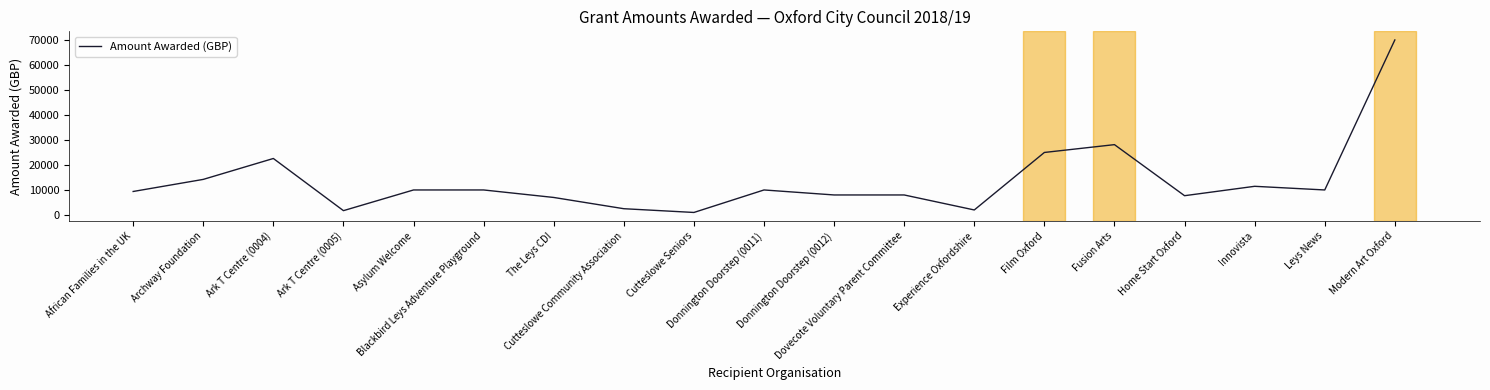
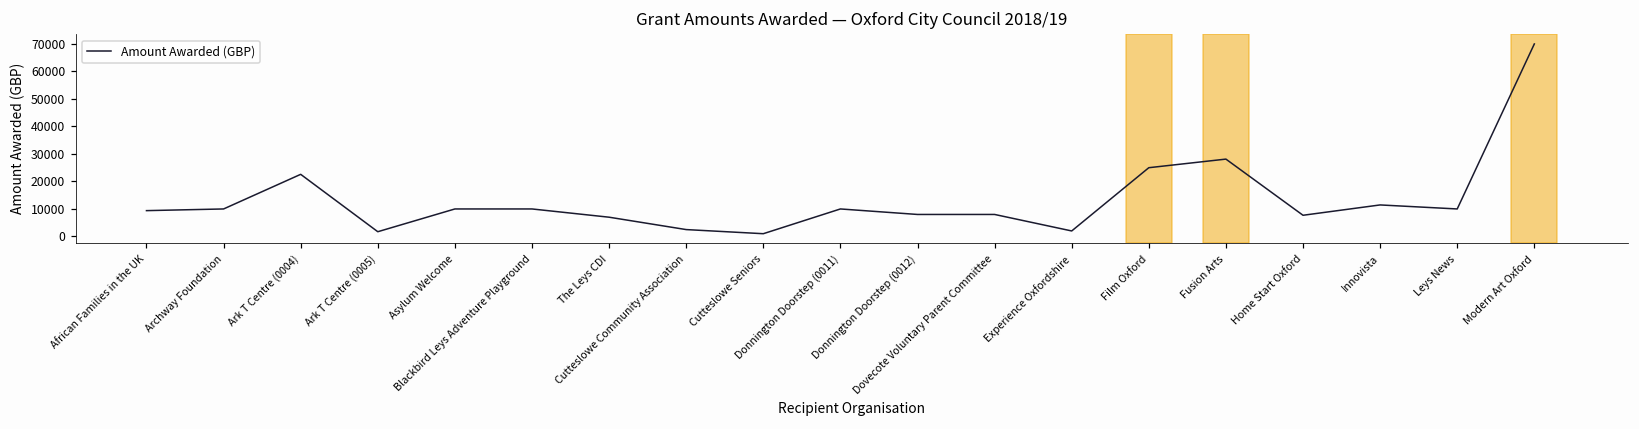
  {
    "African Families in the UK": 9000,
-   "Archway Foundation": 14000,
+   "Archway Foundation": 10000,
    "Ark T Centre (0004)": 23000,
    "Ark T Centre (0005)": 2000,
    "Asylum Welcome": 10000,
    "Blackbird Leys Adventure Playground": 10000,
    "The Leys CDI": 7000,
    "Cutteslowe Community Association": 3000,
    "Cutteslowe Seniors": 1000,
    "Donnington Doorstep (0011)": 10000,
    "Donnington Doorstep (0012)": 8000,
    "Dovecote Voluntary Parent Committee": 8000,
    "Experience Oxfordshire": 2000,
    "Film Oxford": 25000,
    "Fusion Arts": 28000,
    "Home Start Oxford": 8000,
    "Innovista": 11000,
    "Leys News": 10000,
    "Modern Art Oxford": 70000
  }
